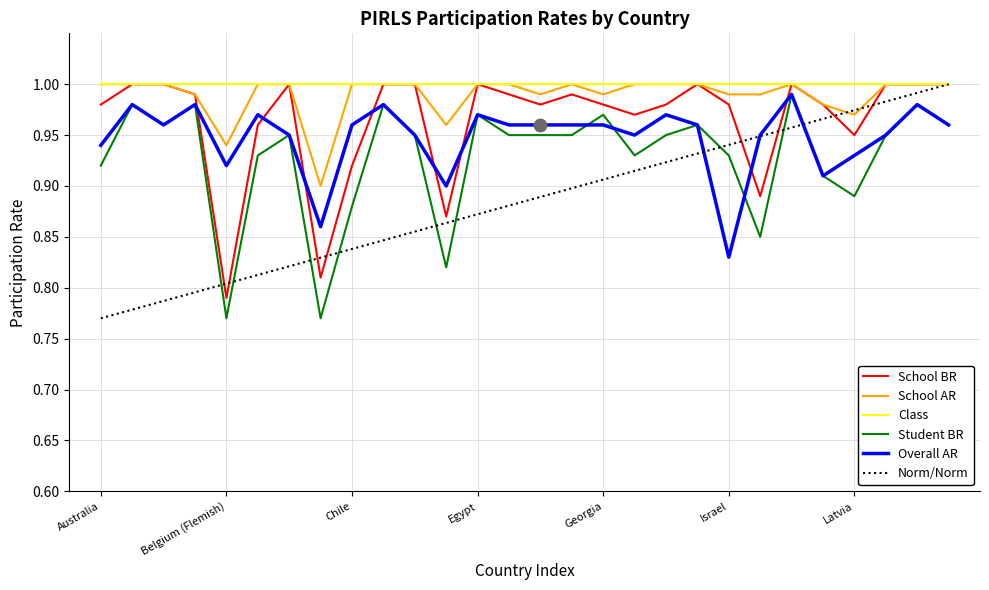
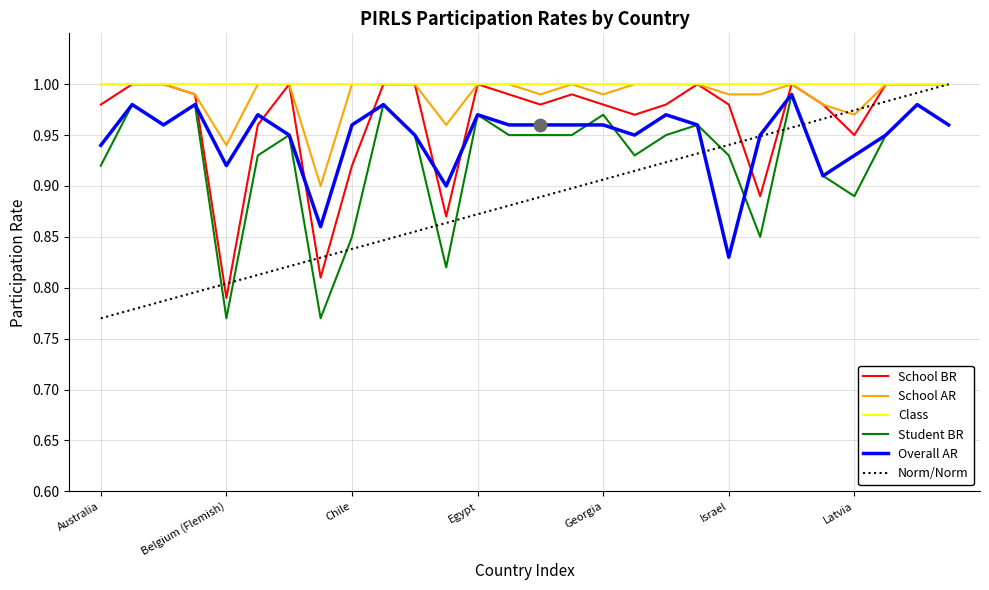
  {
    "School BR": {
      "Australia": 0.98,
      "Belgium (Flemish)": 0.79,
      "Chile": 0.92,
      "Georgia": 0.98,
      "Israel": 0.98,
      "Latvia": 0.95
    },
    "School AR": {
      "Belgium (Flemish)": 0.94,
      "Georgia": 0.99,
      "Israel": 0.99,
      "Latvia": 0.97
    },
    "Class": {
      "Belgium (Flemish)": 1.00,
      "Georgia": 1.00,
      "Israel": 1.00,
      "Latvia": 1.00
    },
    "Student BR": {
      "Australia": 0.92,
      "Belgium (Flemish)": 0.77,
-     "Chile": 0.88,
+     "Chile": 0.85,
      "Georgia": 0.97,
      "Israel": 0.93,
      "Latvia": 0.89
    },
    "Overall AR": {
      "Australia": 0.94,
      "Belgium (Flemish)": 0.92,
      "Chile": 0.96,
      "Georgia": 0.96,
      "Israel": 0.83,
      "Latvia": 0.93
    },
    "Norm/Norm": {
      "Australia": 0.77,
      "Belgium (Flemish)": 0.804,
      "Chile": 0.84,
      "Egypt": 0.87,
      "Georgia": 0.906,
      "Israel": 0.94,
      "Latvia": 0.974
    }
  }
